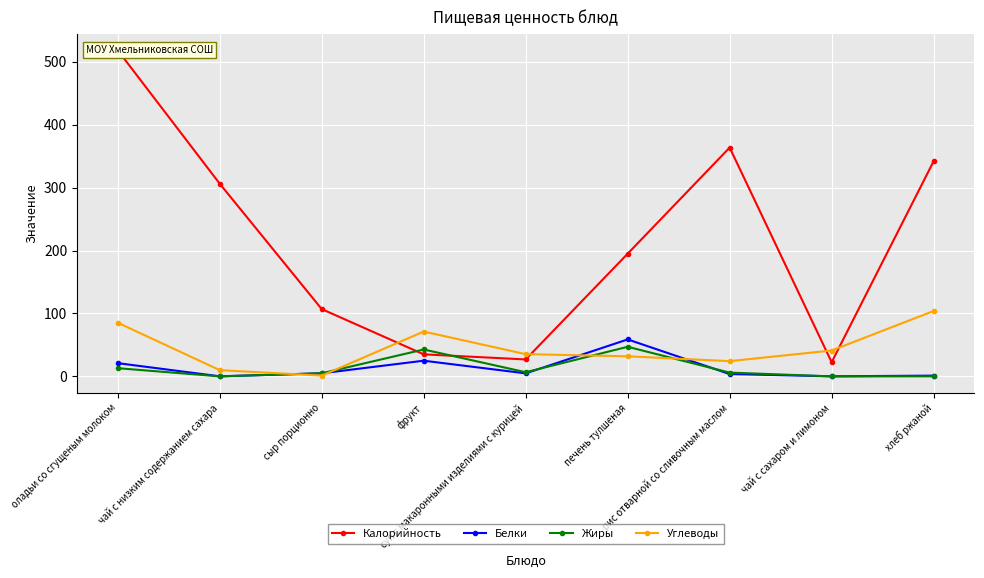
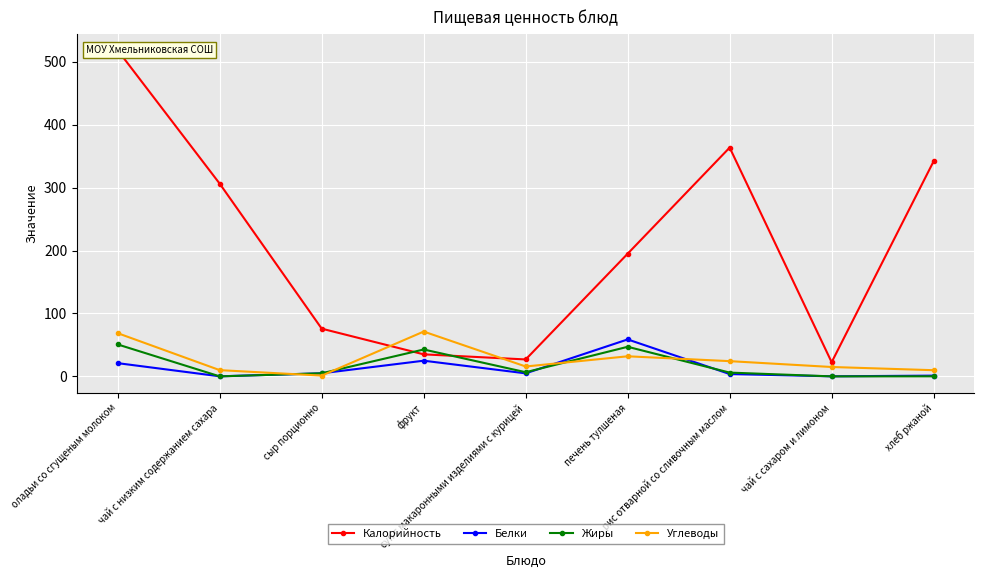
  {
    "Калорийность": {
      "чай с низким содержанием сахара": 310,
-     "сыр порционно": 110,
+     "сыр порционно": 80,
      "фрукт": 40,
      "суп с макаронными изделиями с курицей": 30,
      "печень тулшеная": 200,
      "рис отварной со сливочным маслом": 360,
      "чай с сахаром и лимоном": 20,
      "хлеб ржаной": 340
    },
    "Белки": {
      "оладьи со сгущеным молоком": 20,
      "фрукт": 30,
      "печень тулшеная": 60
    },
    "Жиры": {
-     "оладьи со сгущеным молоком": 10,
+     "оладьи со сгущеным молоком": 50,
      "фрукт": 40,
      "печень тулшеная": 50
    },
    "Углеводы": {
-     "оладьи со сгущеным молоком": 90,
+     "оладьи со сгущеным молоком": 70,
      "чай с низким содержанием сахара": 10,
      "фрукт": 70,
-     "суп с макаронными изделиями с курицей": 40,
+     "суп с макаронными изделиями с курицей": 20,
      "печень тулшеная": 30,
      "рис отварной со сливочным маслом": 20,
-     "чай с сахаром и лимоном": 40,
-     "хлеб ржаной": 100
+     "чай с сахаром и лимоном": 20,
+     "хлеб ржаной": 10
    }
  }
